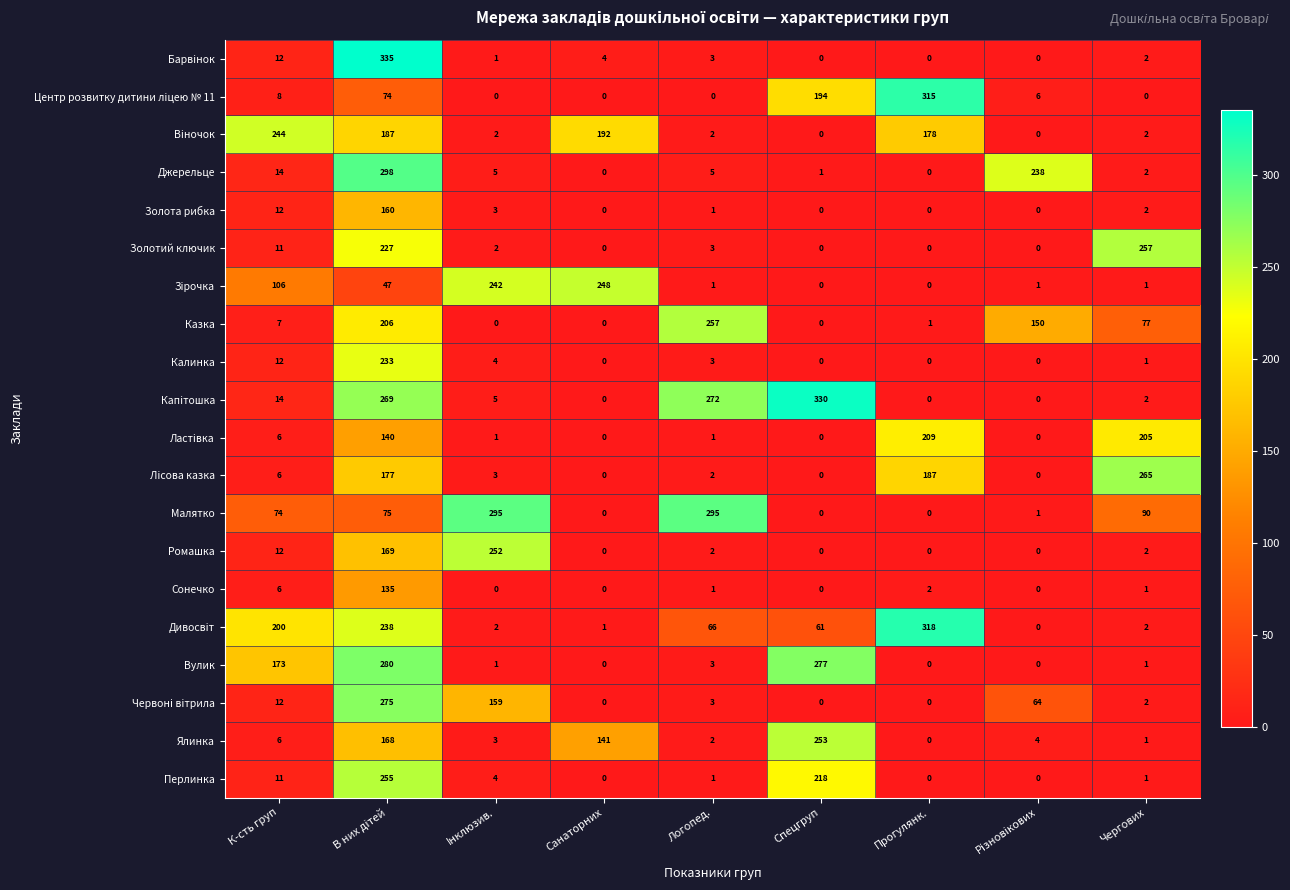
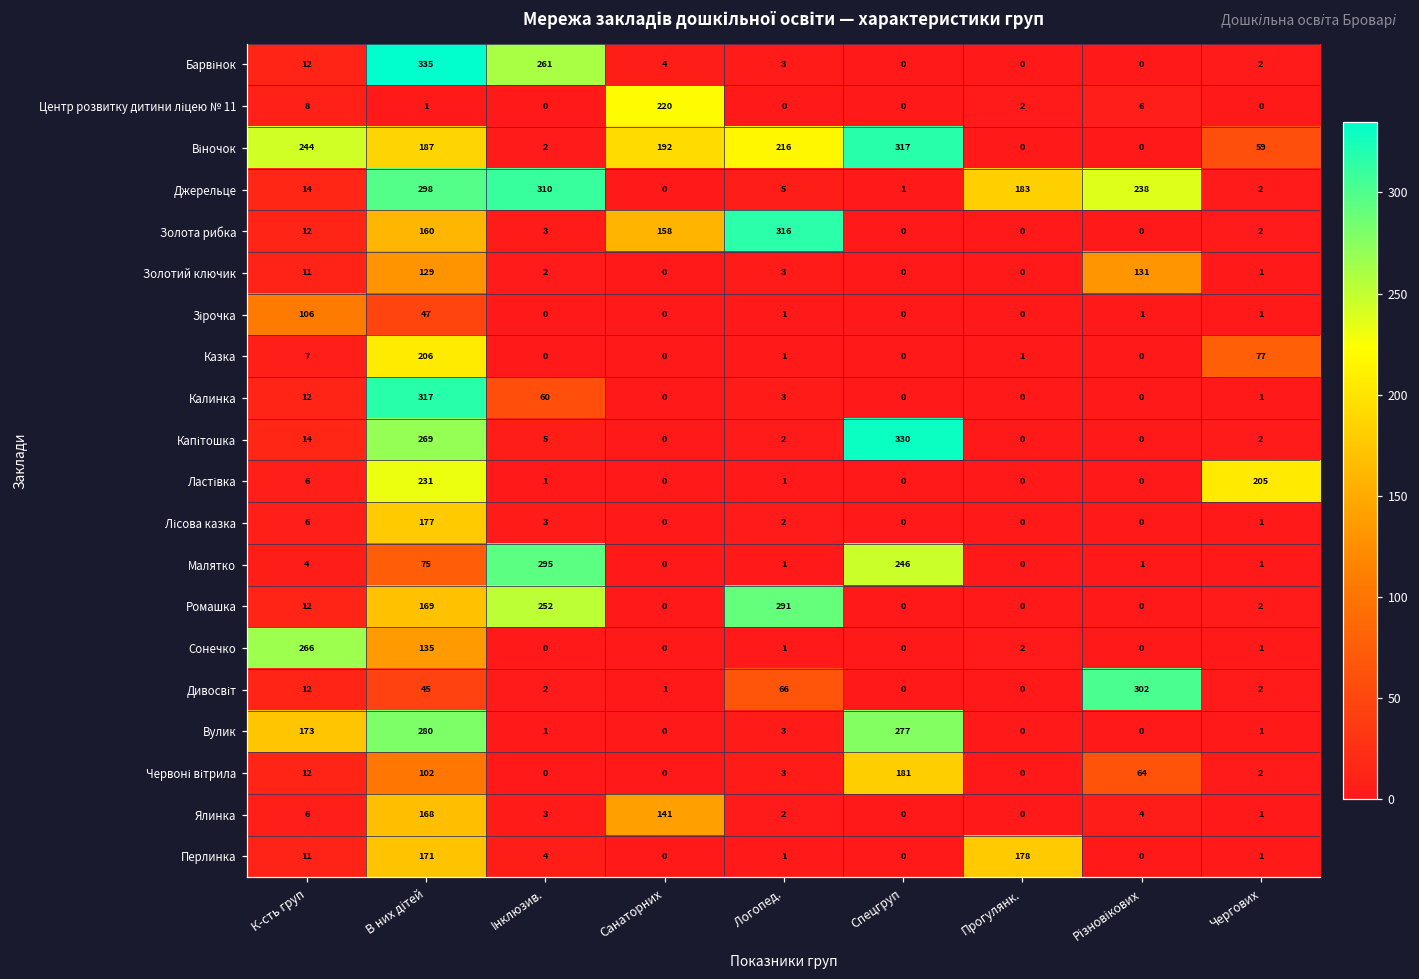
  {
    "Барвінок": {
      "К-сть груп": 12,
      "В них дітей": 335,
-     "Інклюзив.": 1,
+     "Інклюзив.": 261,
      "Санаторних": 4,
      "Логопед.": 3,
      "Спецгруп": 0,
      "Прогулянк.": 0,
      "Різновікових": 0,
      "Чергових": 2
    },
    "Центр розвитку дитини ліцею № 11": {
      "К-сть груп": 8,
-     "В них дітей": 74,
+     "В них дітей": 1,
      "Інклюзив.": 0,
-     "Санаторних": 0,
+     "Санаторних": 220,
      "Логопед.": 0,
-     "Спецгруп": 194,
-     "Прогулянк.": 315,
+     "Спецгруп": 0,
+     "Прогулянк.": 2,
      "Різновікових": 6,
      "Чергових": 0
    },
    "Віночок": {
      "К-сть груп": 244,
      "В них дітей": 187,
      "Інклюзив.": 2,
      "Санаторних": 192,
-     "Логопед.": 2,
-     "Спецгруп": 0,
-     "Прогулянк.": 178,
+     "Логопед.": 216,
+     "Спецгруп": 317,
+     "Прогулянк.": 0,
      "Різновікових": 0,
-     "Чергових": 2
+     "Чергових": 59
    },
    "Джерельце": {
      "К-сть груп": 14,
      "В них дітей": 298,
-     "Інклюзив.": 5,
+     "Інклюзив.": 310,
      "Санаторних": 0,
      "Логопед.": 5,
      "Спецгруп": 1,
-     "Прогулянк.": 0,
+     "Прогулянк.": 183,
      "Різновікових": 238,
      "Чергових": 2
    },
    "Золота рибка": {
      "К-сть груп": 12,
      "В них дітей": 160,
      "Інклюзив.": 3,
-     "Санаторних": 0,
-     "Логопед.": 1,
+     "Санаторних": 158,
+     "Логопед.": 316,
      "Спецгруп": 0,
      "Прогулянк.": 0,
      "Різновікових": 0,
      "Чергових": 2
    },
    "Золотий ключик": {
      "К-сть груп": 11,
-     "В них дітей": 227,
+     "В них дітей": 129,
      "Інклюзив.": 2,
      "Санаторних": 0,
      "Логопед.": 3,
      "Спецгруп": 0,
      "Прогулянк.": 0,
-     "Різновікових": 0,
-     "Чергових": 257
+     "Різновікових": 131,
+     "Чергових": 1
    },
    "Зірочка": {
      "К-сть груп": 106,
      "В них дітей": 47,
-     "Інклюзив.": 242,
-     "Санаторних": 248,
+     "Інклюзив.": 0,
+     "Санаторних": 0,
      "Логопед.": 1,
      "Спецгруп": 0,
      "Прогулянк.": 0,
      "Різновікових": 1,
      "Чергових": 1
    },
    "Казка": {
      "К-сть груп": 7,
      "В них дітей": 206,
      "Інклюзив.": 0,
      "Санаторних": 0,
-     "Логопед.": 257,
+     "Логопед.": 1,
      "Спецгруп": 0,
      "Прогулянк.": 1,
-     "Різновікових": 150,
+     "Різновікових": 0,
      "Чергових": 77
    },
    "Калинка": {
      "К-сть груп": 12,
-     "В них дітей": 233,
-     "Інклюзив.": 4,
+     "В них дітей": 317,
+     "Інклюзив.": 60,
      "Санаторних": 0,
      "Логопед.": 3,
      "Спецгруп": 0,
      "Прогулянк.": 0,
      "Різновікових": 0,
      "Чергових": 1
    },
    "Капітошка": {
      "К-сть груп": 14,
      "В них дітей": 269,
      "Інклюзив.": 5,
      "Санаторних": 0,
-     "Логопед.": 272,
+     "Логопед.": 2,
      "Спецгруп": 330,
      "Прогулянк.": 0,
      "Різновікових": 0,
      "Чергових": 2
    },
    "Ластівка": {
      "К-сть груп": 6,
-     "В них дітей": 140,
+     "В них дітей": 231,
      "Інклюзив.": 1,
      "Санаторних": 0,
      "Логопед.": 1,
      "Спецгруп": 0,
-     "Прогулянк.": 209,
+     "Прогулянк.": 0,
      "Різновікових": 0,
      "Чергових": 205
    },
    "Лісова казка": {
      "К-сть груп": 6,
      "В них дітей": 177,
      "Інклюзив.": 3,
      "Санаторних": 0,
      "Логопед.": 2,
      "Спецгруп": 0,
-     "Прогулянк.": 187,
+     "Прогулянк.": 0,
      "Різновікових": 0,
-     "Чергових": 265
+     "Чергових": 1
    },
    "Малятко": {
-     "К-сть груп": 74,
+     "К-сть груп": 4,
      "В них дітей": 75,
      "Інклюзив.": 295,
      "Санаторних": 0,
-     "Логопед.": 295,
-     "Спецгруп": 0,
+     "Логопед.": 1,
+     "Спецгруп": 246,
      "Прогулянк.": 0,
      "Різновікових": 1,
-     "Чергових": 90
+     "Чергових": 1
    },
    "Ромашка": {
      "К-сть груп": 12,
      "В них дітей": 169,
      "Інклюзив.": 252,
      "Санаторних": 0,
-     "Логопед.": 2,
+     "Логопед.": 291,
      "Спецгруп": 0,
      "Прогулянк.": 0,
      "Різновікових": 0,
      "Чергових": 2
    },
    "Сонечко": {
-     "К-сть груп": 6,
+     "К-сть груп": 266,
      "В них дітей": 135,
      "Інклюзив.": 0,
      "Санаторних": 0,
      "Логопед.": 1,
      "Спецгруп": 0,
      "Прогулянк.": 2,
      "Різновікових": 0,
      "Чергових": 1
    },
    "Дивосвіт": {
-     "К-сть груп": 200,
-     "В них дітей": 238,
+     "К-сть груп": 12,
+     "В них дітей": 45,
      "Інклюзив.": 2,
      "Санаторних": 1,
      "Логопед.": 66,
-     "Спецгруп": 61,
-     "Прогулянк.": 318,
-     "Різновікових": 0,
+     "Спецгруп": 0,
+     "Прогулянк.": 0,
+     "Різновікових": 302,
      "Чергових": 2
    },
    "Вулик": {
      "К-сть груп": 173,
      "В них дітей": 280,
      "Інклюзив.": 1,
      "Санаторних": 0,
      "Логопед.": 3,
      "Спецгруп": 277,
      "Прогулянк.": 0,
      "Різновікових": 0,
      "Чергових": 1
    },
    "Червоні вітрила": {
      "К-сть груп": 12,
-     "В них дітей": 275,
-     "Інклюзив.": 159,
+     "В них дітей": 102,
+     "Інклюзив.": 0,
      "Санаторних": 0,
      "Логопед.": 3,
-     "Спецгруп": 0,
+     "Спецгруп": 181,
      "Прогулянк.": 0,
      "Різновікових": 64,
      "Чергових": 2
    },
    "Ялинка": {
      "К-сть груп": 6,
      "В них дітей": 168,
      "Інклюзив.": 3,
      "Санаторних": 141,
      "Логопед.": 2,
-     "Спецгруп": 253,
+     "Спецгруп": 0,
      "Прогулянк.": 0,
      "Різновікових": 4,
      "Чергових": 1
    },
    "Перлинка": {
      "К-сть груп": 11,
-     "В них дітей": 255,
+     "В них дітей": 171,
      "Інклюзив.": 4,
      "Санаторних": 0,
      "Логопед.": 1,
-     "Спецгруп": 218,
-     "Прогулянк.": 0,
+     "Спецгруп": 0,
+     "Прогулянк.": 178,
      "Різновікових": 0,
      "Чергових": 1
    }
  }
